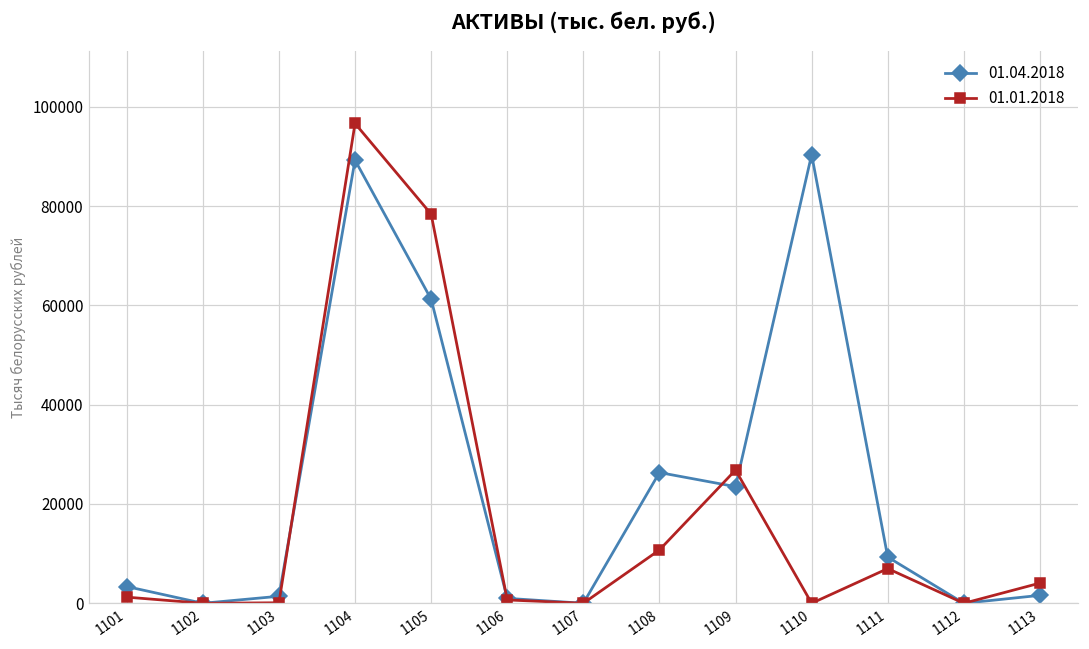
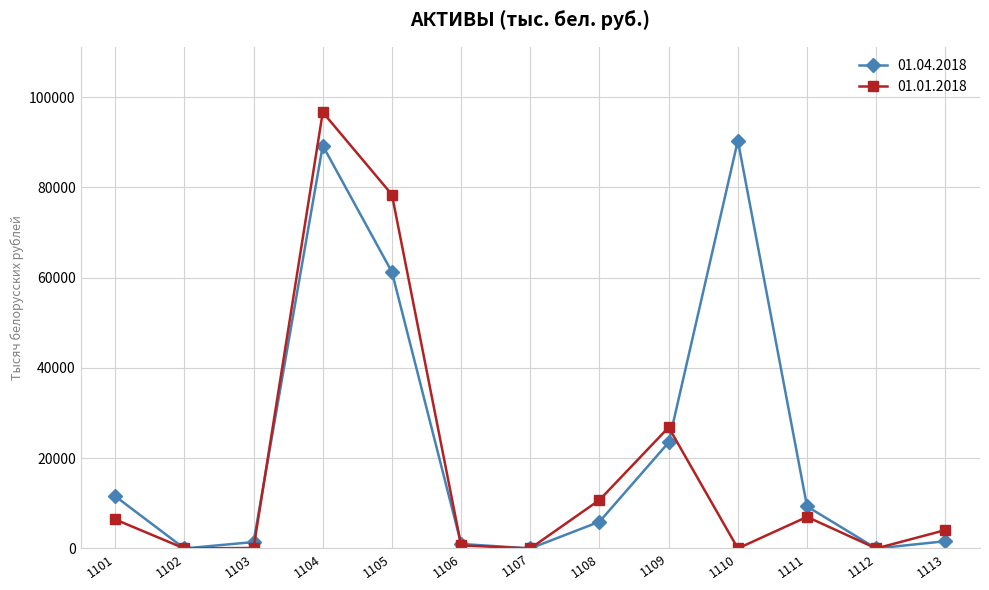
  {
    "01.04.2018": {
-     "1101": 3000,
+     "1101": 12000,
      "1103": 1000,
      "1104": 89000,
      "1105": 61000,
-     "1108": 26000,
+     "1108": 6000,
      "1109": 23000,
      "1110": 90000,
      "1111": 9000,
      "1113": 2000
    },
    "01.01.2018": {
-     "1101": 1000,
+     "1101": 6000,
      "1103": 0,
      "1104": 97000,
      "1105": 78000,
      "1108": 11000,
      "1109": 27000,
      "1110": 0,
      "1111": 7000,
      "1113": 4000
    }
  }
